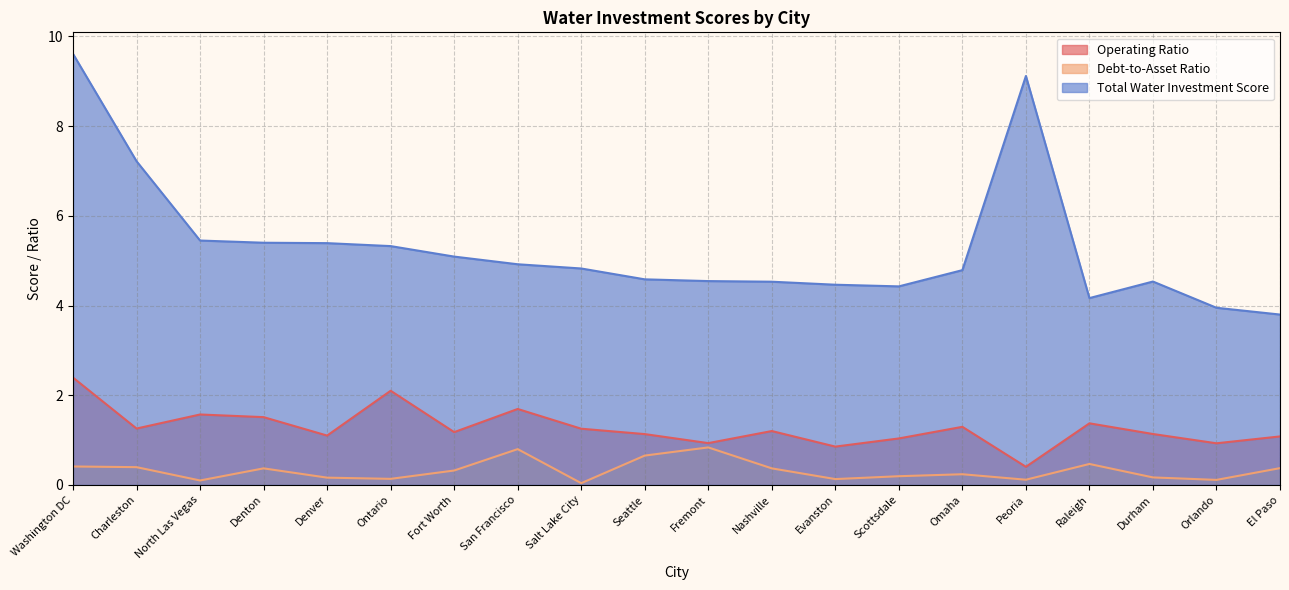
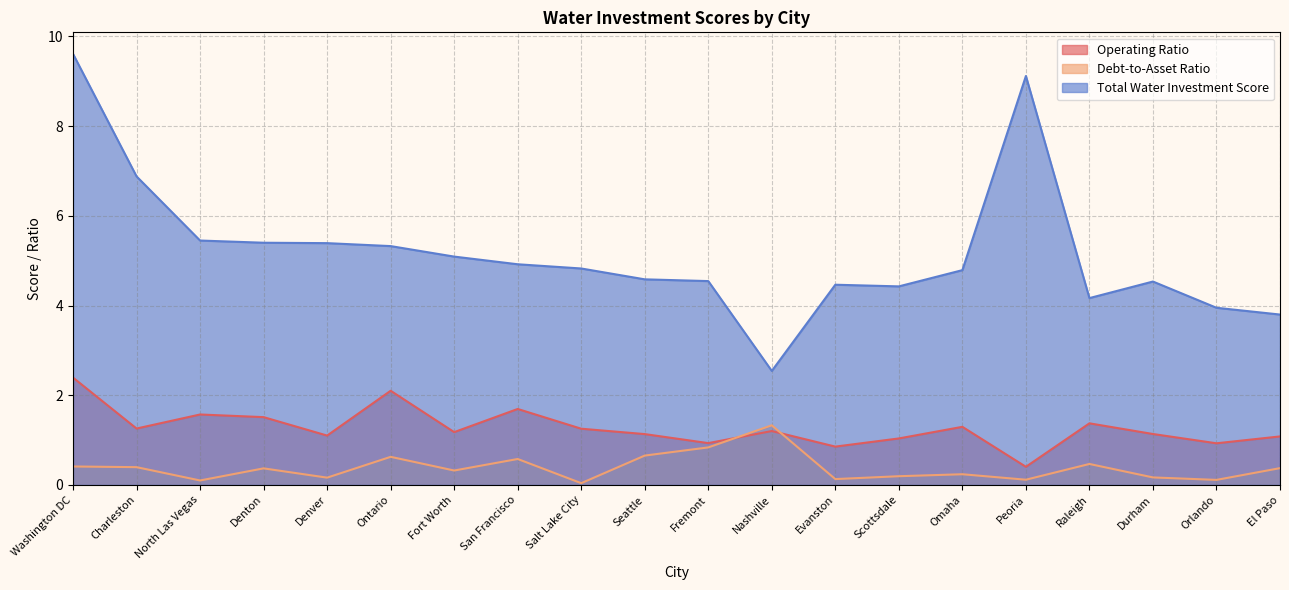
  {
    "Operating Ratio": {
      "Washington DC": 2.4,
      "Charleston": 1.3,
      "North Las Vegas": 1.6,
      "Denton": 1.5,
      "Denver": 1.1,
      "Ontario": 2.1,
      "Fort Worth": 1.2,
      "San Francisco": 1.7,
      "Salt Lake City": 1.3,
      "Seattle": 1.1,
      "Fremont": 0.9,
      "Nashville": 1.2,
      "Evanston": 0.9,
      "Scottsdale": 1.0,
      "Omaha": 1.3,
      "Peoria": 0.4,
      "Raleigh": 1.4,
      "Durham": 1.1,
      "Orlando": 0.9,
      "El Paso": 1.1
    },
    "Debt-to-Asset Ratio": {
      "Washington DC": 0.4,
      "Charleston": 0.4,
      "North Las Vegas": 0.1,
      "Denton": 0.4,
      "Denver": 0.2,
-     "Ontario": 0.1,
+     "Ontario": 0.6,
      "Fort Worth": 0.3,
-     "San Francisco": 0.8,
+     "San Francisco": 0.6,
      "Salt Lake City": 0.0,
      "Seattle": 0.7,
      "Fremont": 0.8,
-     "Nashville": 0.4,
+     "Nashville": 1.3,
      "Evanston": 0.1,
      "Scottsdale": 0.2,
      "Omaha": 0.2,
      "Peoria": 0.1,
      "Raleigh": 0.5,
      "Durham": 0.2,
      "Orlando": 0.1,
      "El Paso": 0.4
    },
    "Total Water Investment Score": {
      "Washington DC": 9.6,
-     "Charleston": 7.2,
+     "Charleston": 6.9,
      "North Las Vegas": 5.4,
      "Denton": 5.4,
      "Denver": 5.4,
      "Ontario": 5.3,
      "Fort Worth": 5.1,
      "San Francisco": 4.9,
      "Salt Lake City": 4.8,
      "Seattle": 4.6,
      "Fremont": 4.5,
-     "Nashville": 4.5,
+     "Nashville": 2.5,
      "Evanston": 4.5,
      "Scottsdale": 4.4,
      "Omaha": 4.8,
      "Peoria": 9.1,
      "Raleigh": 4.2,
      "Durham": 4.5,
      "Orlando": 4.0,
      "El Paso": 3.8
    }
  }
